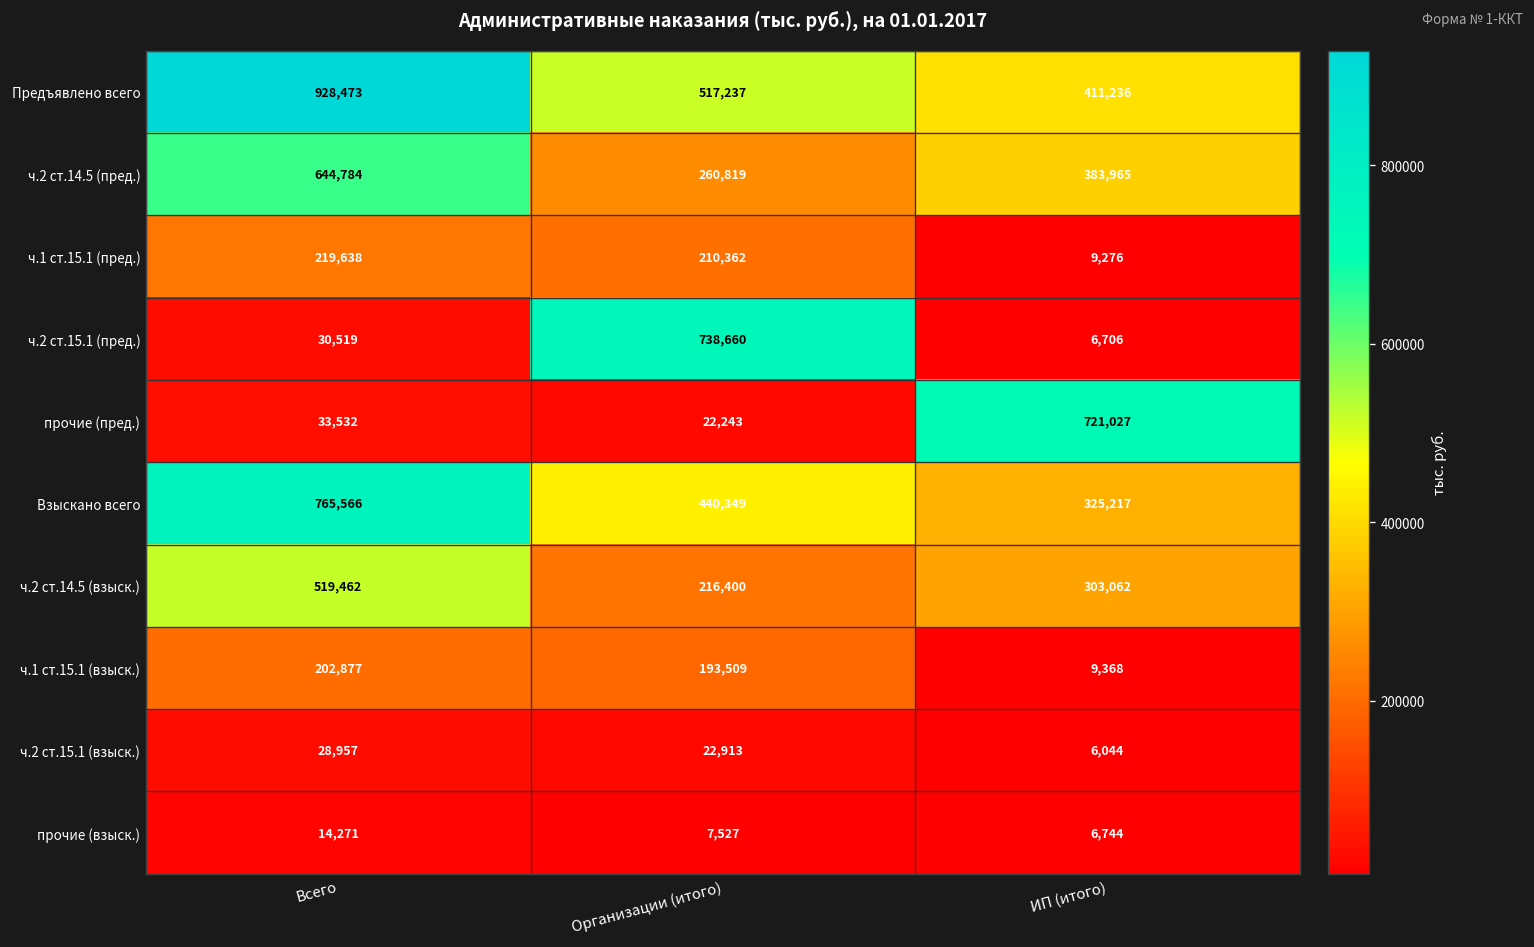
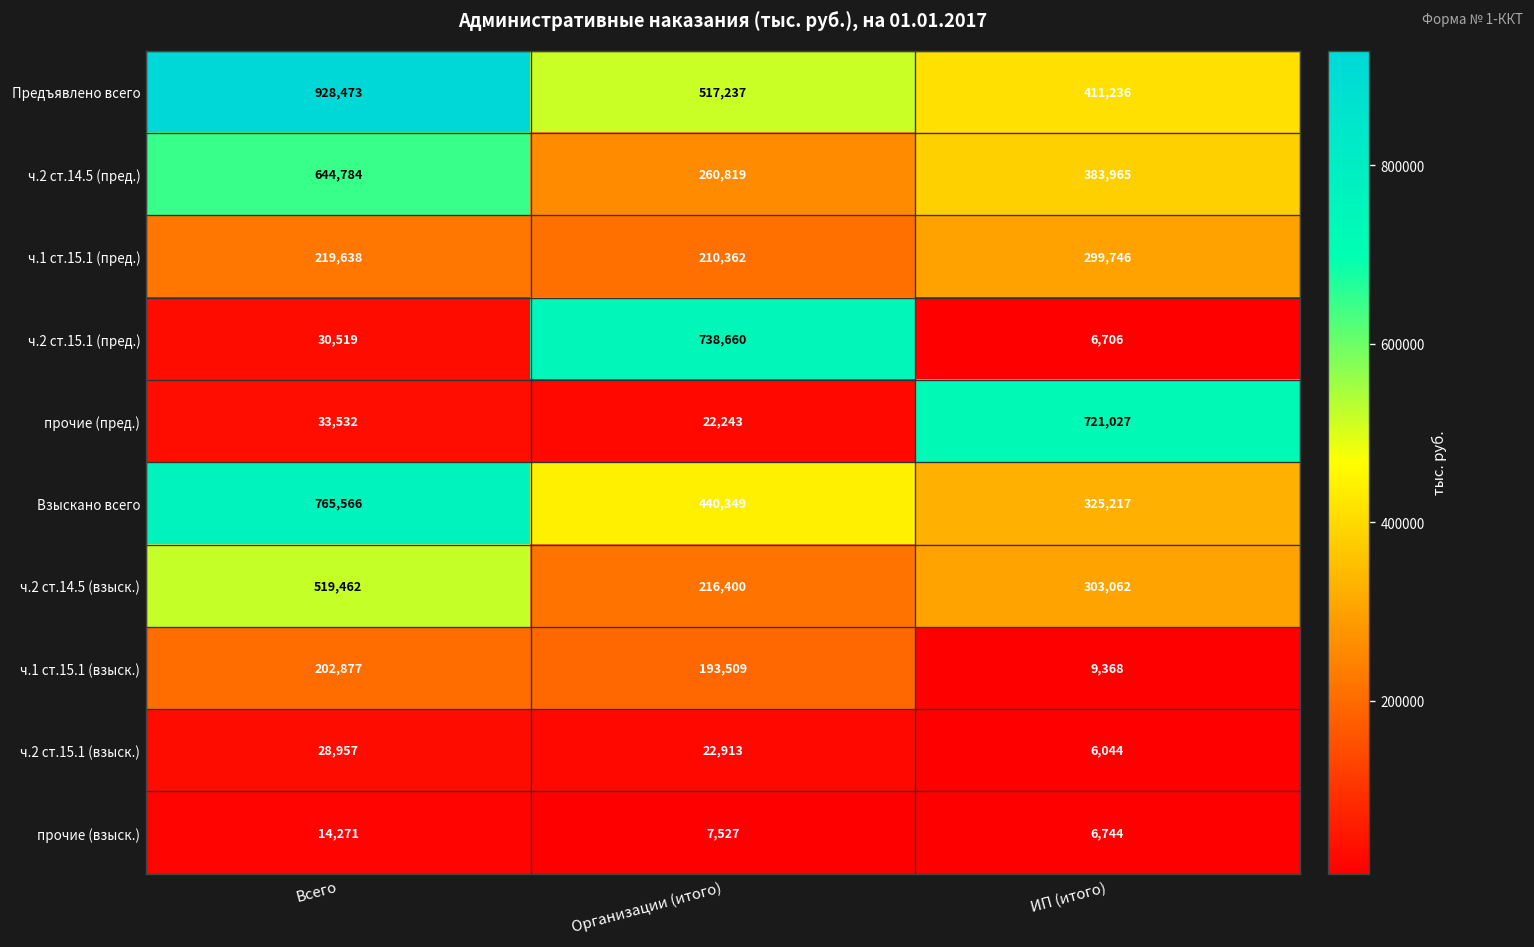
  {
    "Предъявлено всего": {
      "Всего": "928,473",
      "Организации (итого)": "517,237",
      "ИП (итого)": "411,236"
    },
    "ч.2 ст.14.5 (пред.)": {
      "Всего": "644,784",
      "Организации (итого)": "260,819",
      "ИП (итого)": "383,965"
    },
    "ч.1 ст.15.1 (пред.)": {
      "Всего": "219,638",
      "Организации (итого)": "210,362",
-     "ИП (итого)": "9,276"
+     "ИП (итого)": "299,746"
    },
    "ч.2 ст.15.1 (пред.)": {
      "Всего": "30,519",
      "Организации (итого)": "738,660",
      "ИП (итого)": "6,706"
    },
    "прочие (пред.)": {
      "Всего": "33,532",
      "Организации (итого)": "22,243",
      "ИП (итого)": "721,027"
    },
    "Взыскано всего": {
      "Всего": "765,566",
      "Организации (итого)": "440,349",
      "ИП (итого)": "325,217"
    },
    "ч.2 ст.14.5 (взыск.)": {
      "Всего": "519,462",
      "Организации (итого)": "216,400",
      "ИП (итого)": "303,062"
    },
    "ч.1 ст.15.1 (взыск.)": {
      "Всего": "202,877",
      "Организации (итого)": "193,509",
      "ИП (итого)": "9,368"
    },
    "ч.2 ст.15.1 (взыск.)": {
      "Всего": "28,957",
      "Организации (итого)": "22,913",
      "ИП (итого)": "6,044"
    },
    "прочие (взыск.)": {
      "Всего": "14,271",
      "Организации (итого)": "7,527",
      "ИП (итого)": "6,744"
    }
  }
